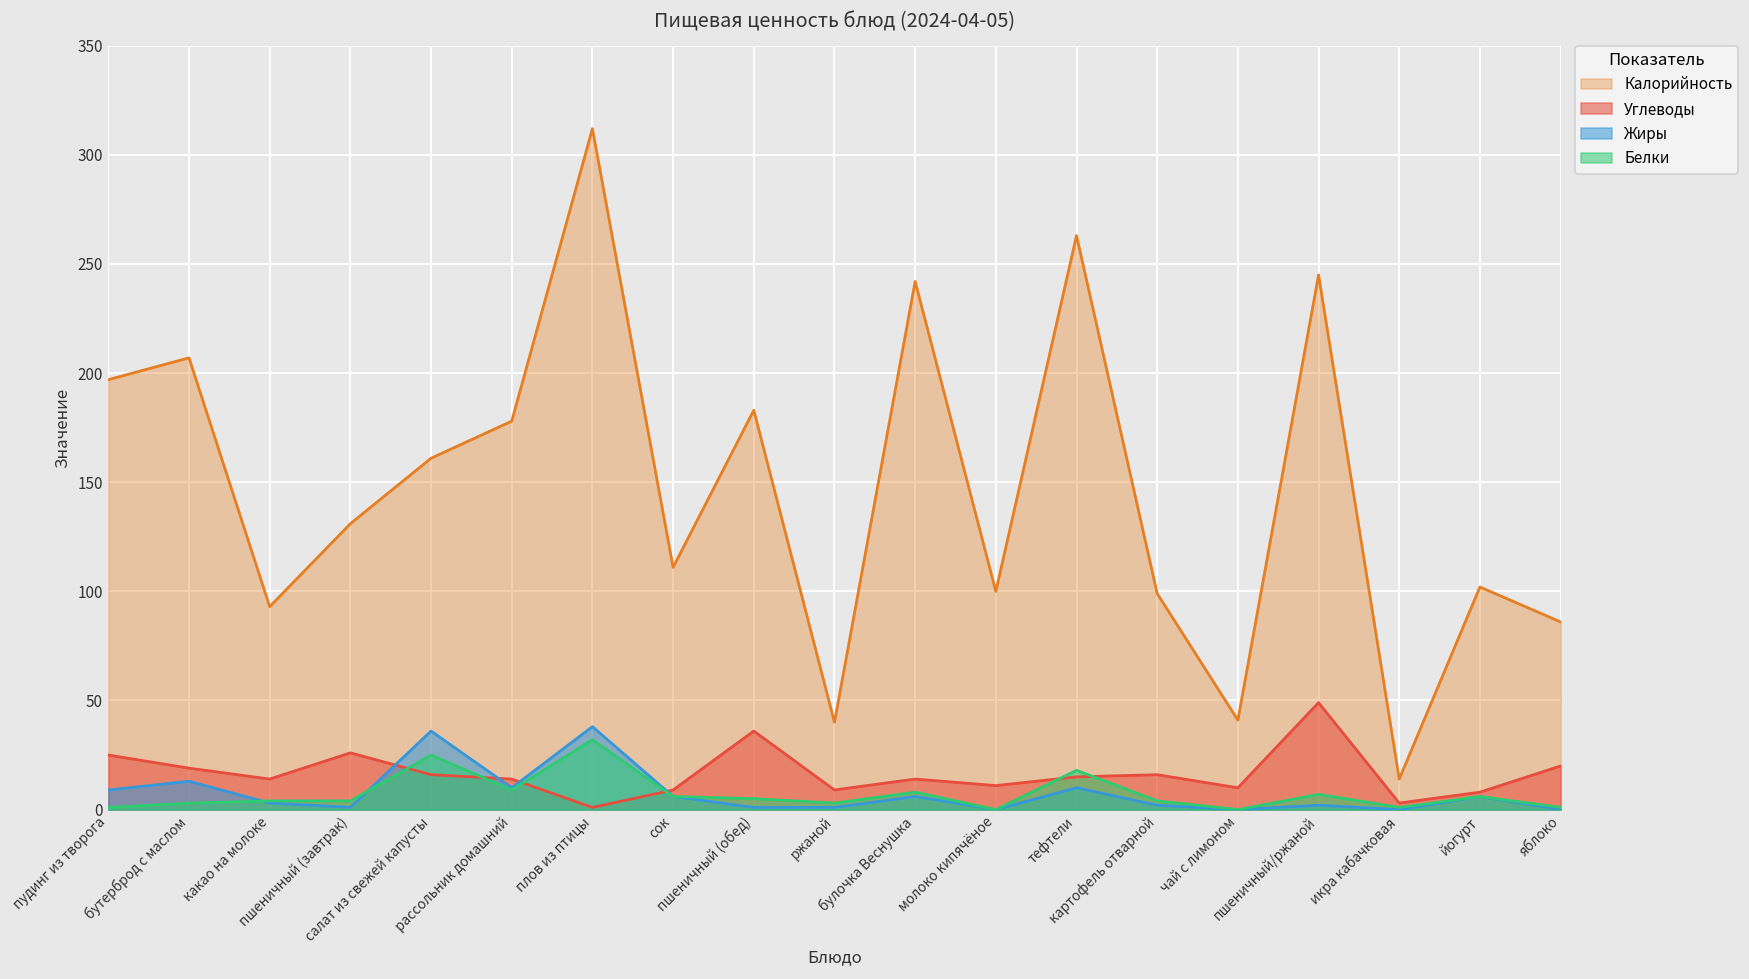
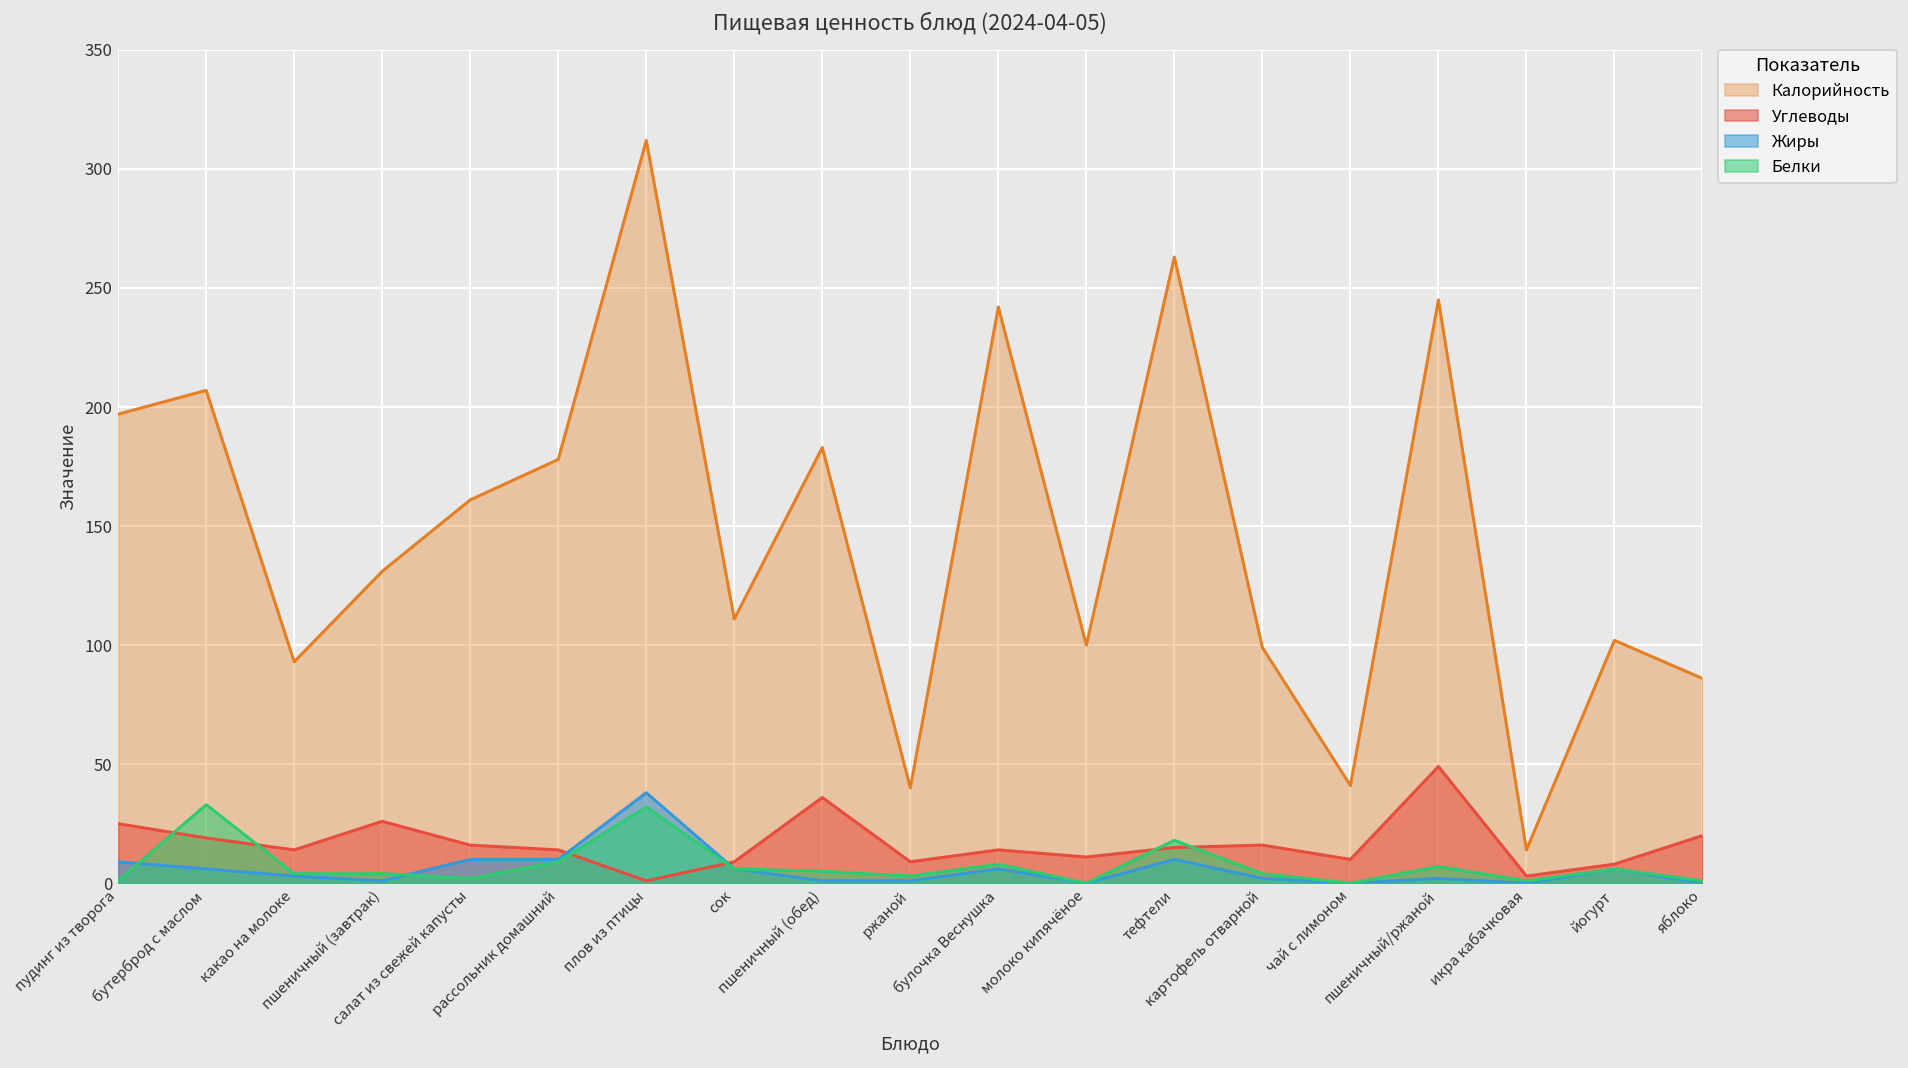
  {
    "Жиры": {
      "пудинг из творога": 9,
-     "бутерброд с маслом": 13,
+     "бутерброд с маслом": 6,
      "пшеничный (завтрак)": 1,
-     "салат из свежей капусты": 36,
+     "салат из свежей капусты": 10,
      "плов из птицы": 38,
      "пшеничный (обед)": 1,
      "ржаной": 1,
      "булочка Веснушка": 6,
      "тефтели": 10,
      "картофель отварной": 2,
      "пшеничный/ржаной": 2
    },
    "Белки": {
      "пудинг из творога": 1,
-     "бутерброд с маслом": 3,
+     "бутерброд с маслом": 33,
      "пшеничный (завтрак)": 4,
-     "салат из свежей капусты": 25,
+     "салат из свежей капусты": 2,
      "плов из птицы": 32,
      "пшеничный (обед)": 5,
      "ржаной": 3,
      "булочка Веснушка": 8,
      "тефтели": 18,
      "картофель отварной": 4,
      "пшеничный/ржаной": 7
    }
  }
